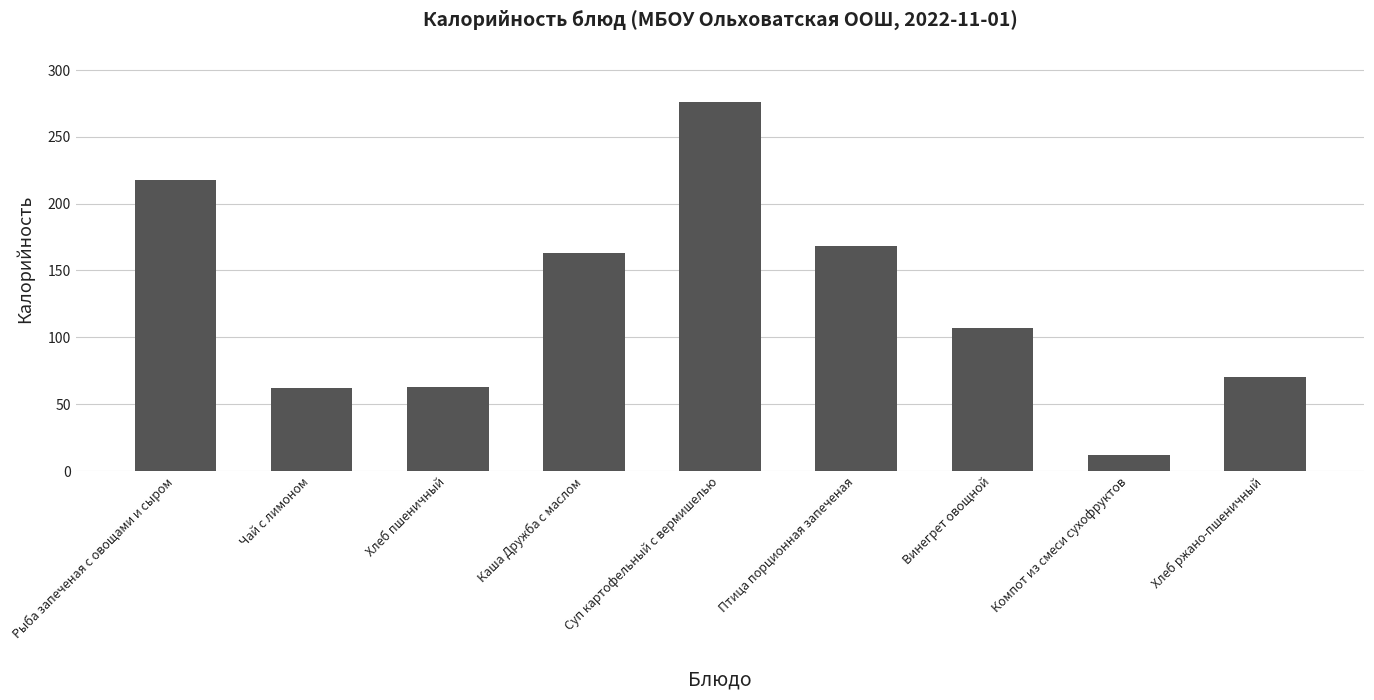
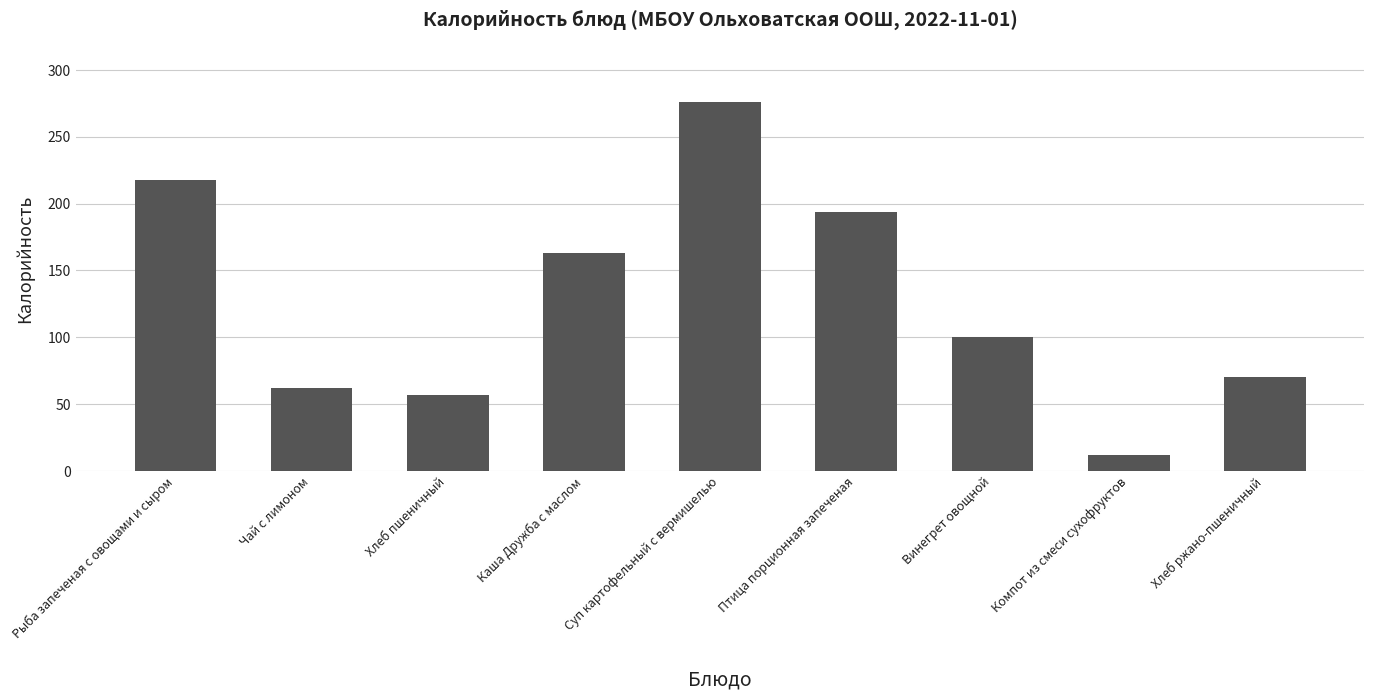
  {
    "Рыба запеченая с овощами и сыром": 218,
    "Чай с лимоном": 62,
-   "Хлеб пшеничный": 63,
+   "Хлеб пшеничный": 57,
    "Каша Дружба с маслом": 163,
    "Суп картофельный с вермишелью": 276,
-   "Птица порционная запеченая": 168,
-   "Винегрет овощной": 107,
+   "Птица порционная запеченая": 194,
+   "Винегрет овощной": 100,
    "Компот из смеси сухофруктов": 12,
    "Хлеб ржано-пшеничный": 70
  }
